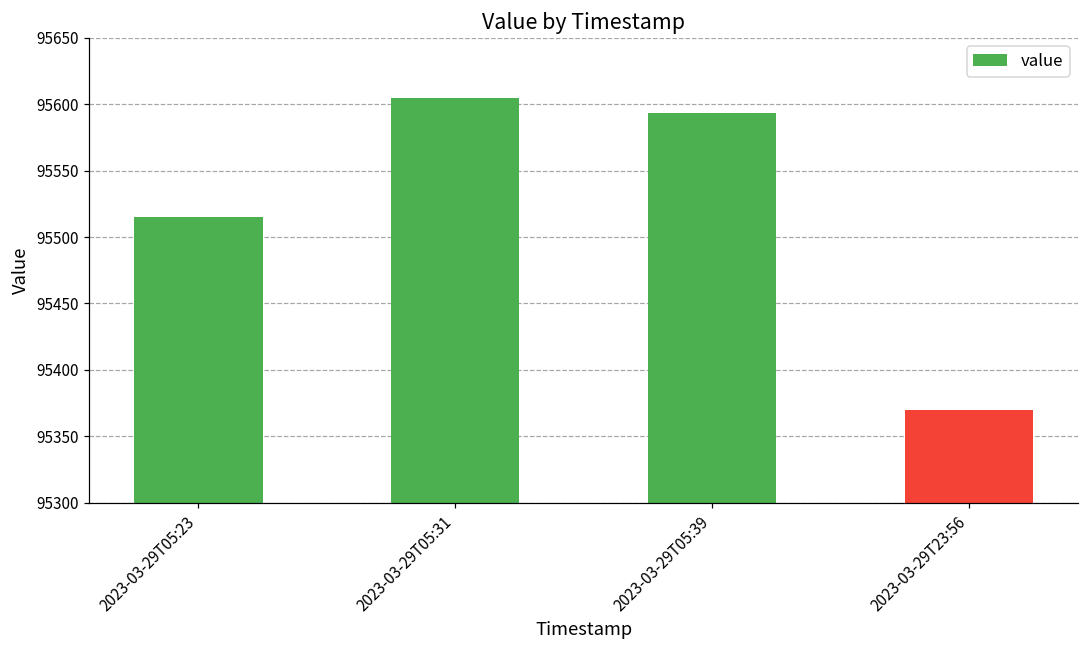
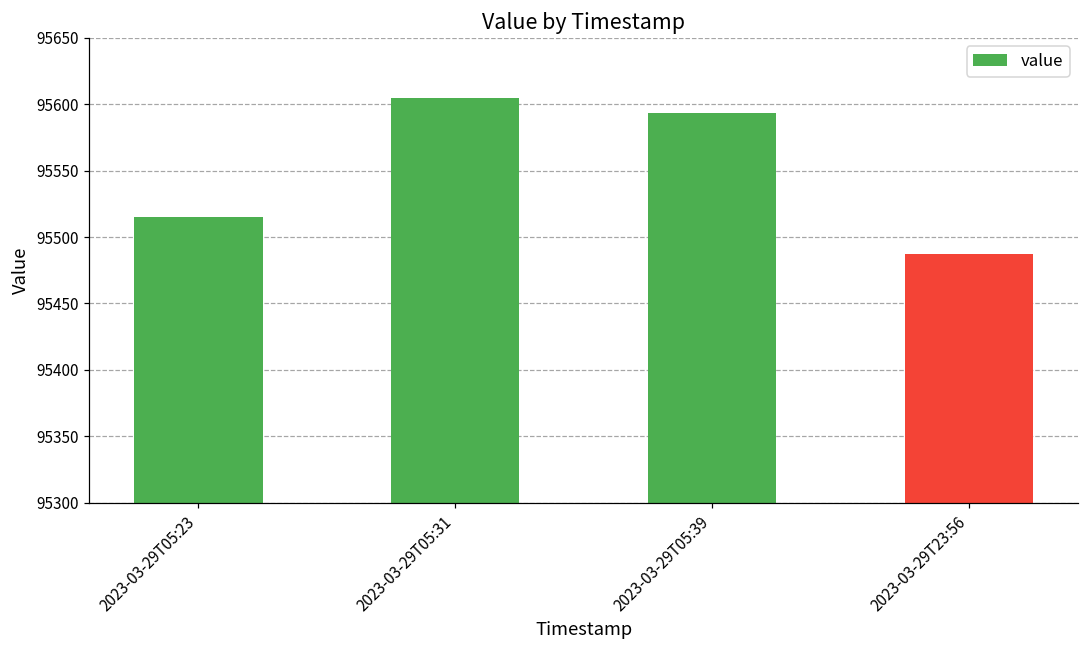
  {
    "2023-03-29T05:23": 95515,
    "2023-03-29T05:31": 95605,
    "2023-03-29T05:39": 95593,
-   "2023-03-29T23:56": 95370
+   "2023-03-29T23:56": 95487
  }
